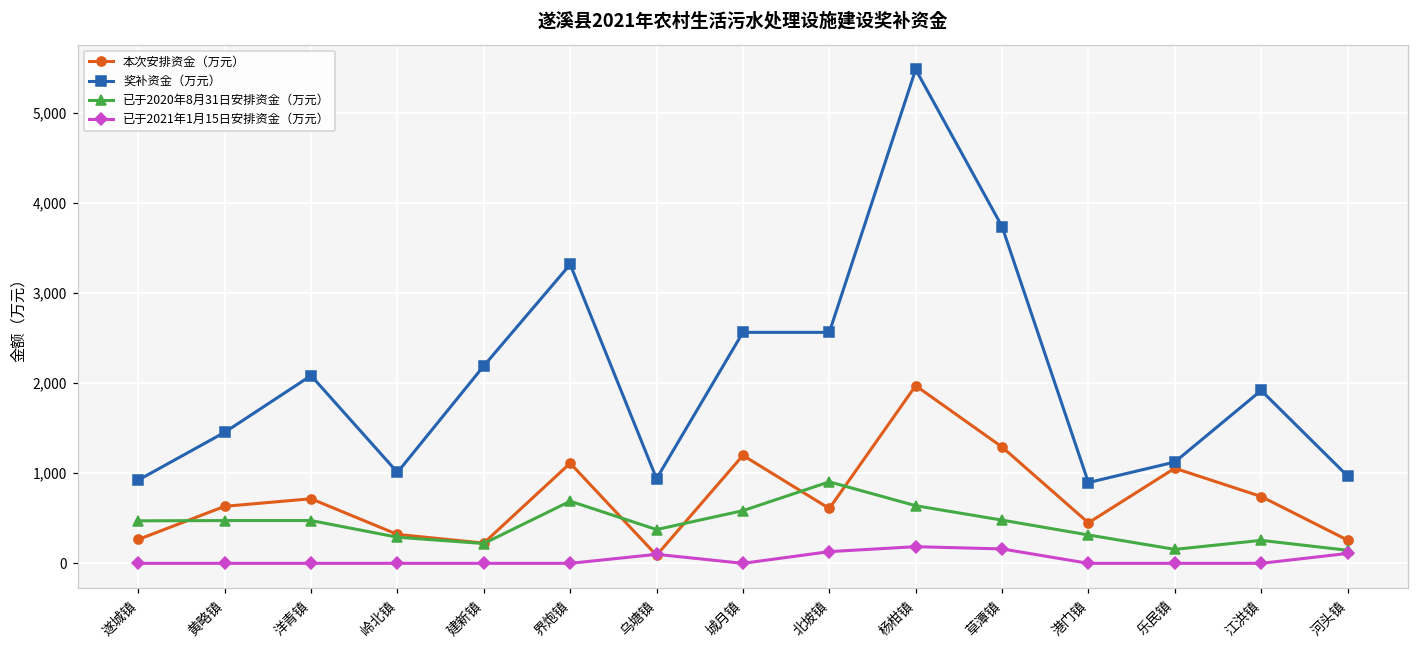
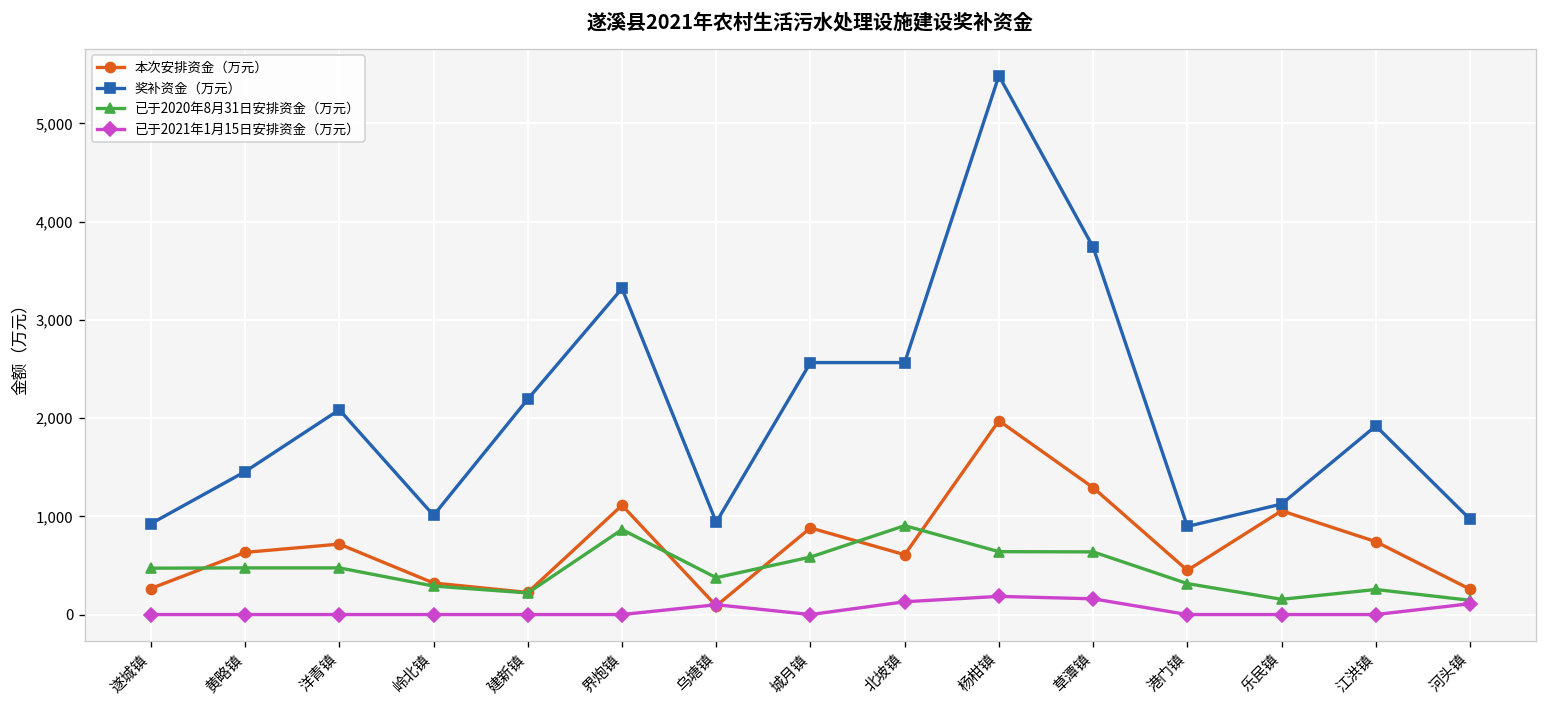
  {
    "本次安排资金（万元）": {
      "遂城镇": "300",
      "黄略镇": "600",
      "洋青镇": "700",
      "岭北镇": "300",
      "界炮镇": "1,100",
-     "城月镇": "1,200",
+     "城月镇": "900",
      "北坡镇": "600",
      "杨柑镇": "2,000",
      "草潭镇": "1,300",
      "港门镇": "500",
      "乐民镇": "1,100",
      "江洪镇": "700",
      "河头镇": "300"
    },
    "奖补资金（万元）": {
      "遂城镇": "900",
      "黄略镇": "1,500",
      "洋青镇": "2,100",
      "岭北镇": "1,000",
      "建新镇": "2,200",
      "界炮镇": "3,300",
      "乌塘镇": "900",
      "城月镇": "2,600",
      "北坡镇": "2,600",
      "杨柑镇": "5,500",
      "草潭镇": "3,700",
      "港门镇": "900",
      "乐民镇": "1,100",
      "江洪镇": "1,900",
      "河头镇": "1,000"
    },
    "已于2020年8月31日安排资金（万元）": {
      "遂城镇": "500",
      "黄略镇": "500",
      "洋青镇": "500",
      "岭北镇": "300",
-     "界炮镇": "700",
+     "界炮镇": "900",
      "乌塘镇": "400",
      "城月镇": "600",
      "北坡镇": "900",
      "杨柑镇": "600",
-     "草潭镇": "500",
+     "草潭镇": "600",
      "港门镇": "300",
      "乐民镇": "200",
      "江洪镇": "300",
      "河头镇": "100"
    },
    "已于2021年1月15日安排资金（万元）": {
      "遂城镇": "0",
      "黄略镇": "0",
      "洋青镇": "0",
      "岭北镇": "0",
      "建新镇": "0",
      "界炮镇": "0",
      "城月镇": "0",
      "北坡镇": "100",
      "杨柑镇": "200",
      "草潭镇": "200",
      "港门镇": "0",
      "乐民镇": "0",
      "江洪镇": "0",
      "河头镇": "100"
    }
  }
